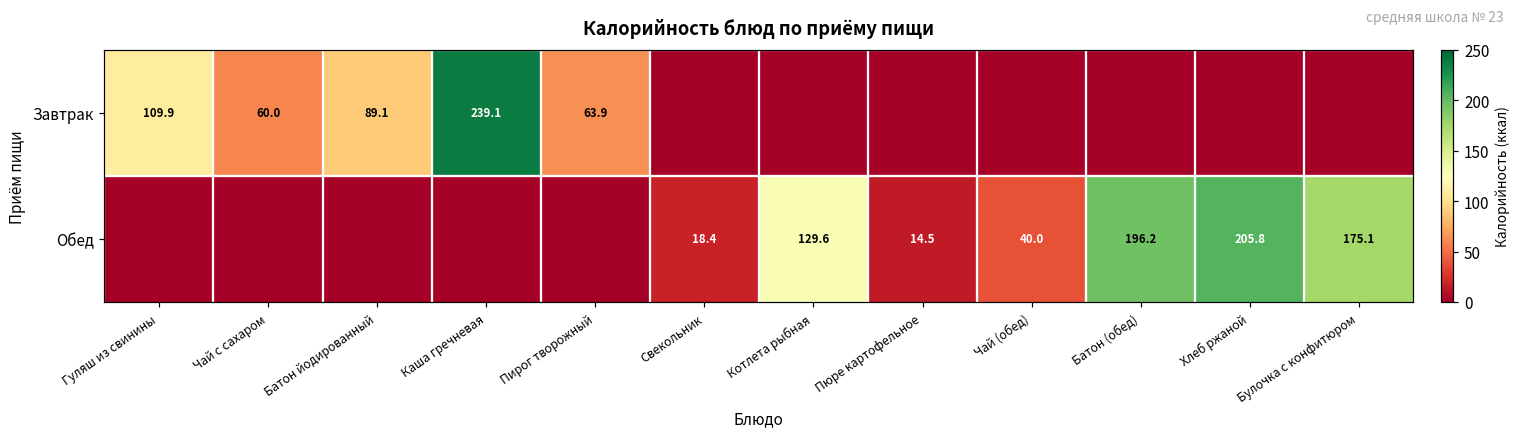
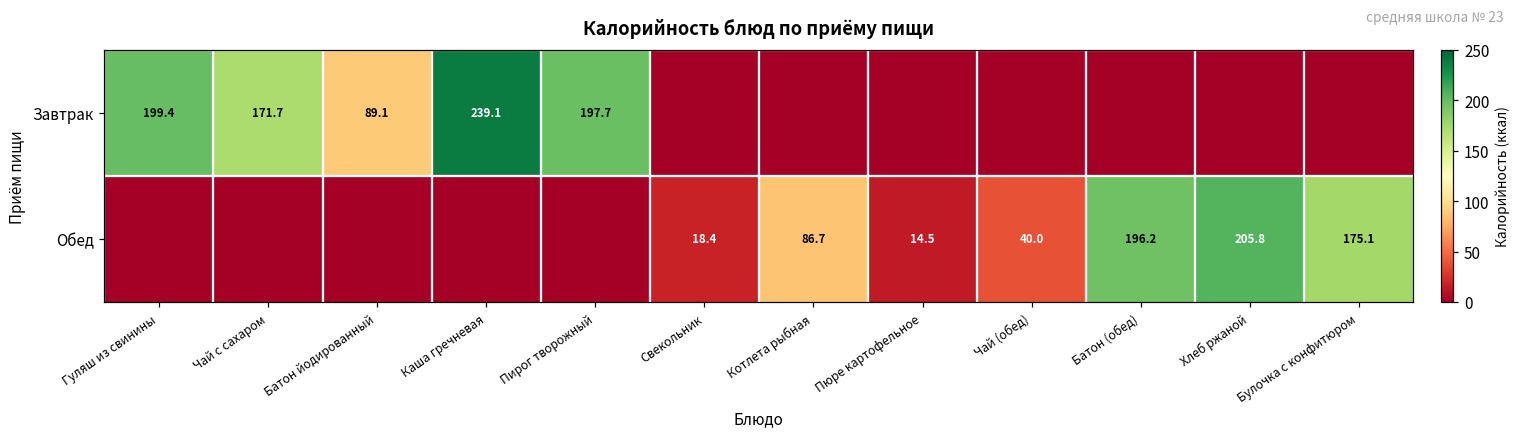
  {
    "Завтрак": {
-     "Гуляш из свинины": 109.9,
-     "Чай с сахаром": 60.0,
+     "Гуляш из свинины": 199.4,
+     "Чай с сахаром": 171.7,
      "Батон йодированный": 89.1,
      "Каша гречневая": 239.1,
-     "Пирог творожный": 63.9
+     "Пирог творожный": 197.7
    },
    "Обед": {
      "Свекольник": 18.4,
-     "Котлета рыбная": 129.6,
+     "Котлета рыбная": 86.7,
      "Пюре картофельное": 14.5,
      "Чай (обед)": 40.0,
      "Батон (обед)": 196.2,
      "Хлеб ржаной": 205.8,
      "Булочка с конфитюром": 175.1
    }
  }
